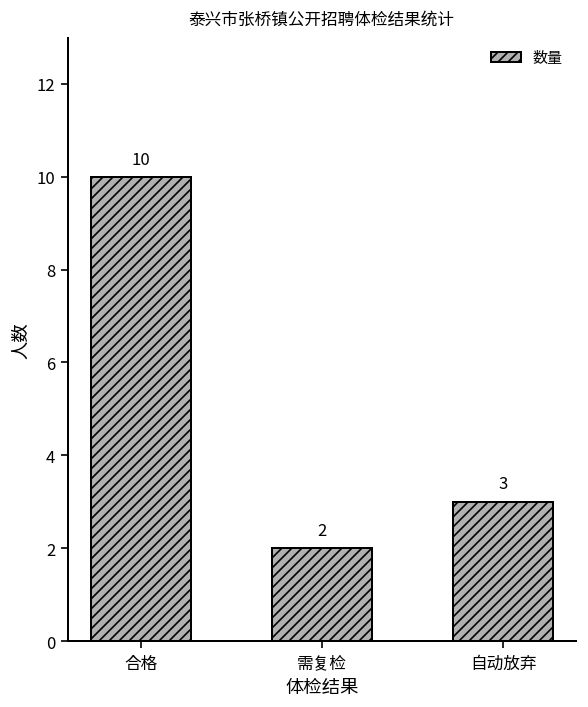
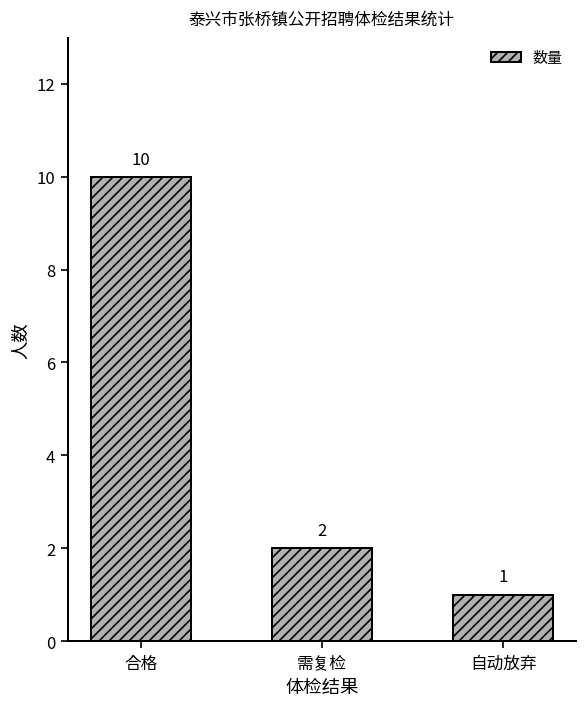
  {
    "合格": 10,
    "需复检": 2,
-   "自动放弃": 3
+   "自动放弃": 1
  }
